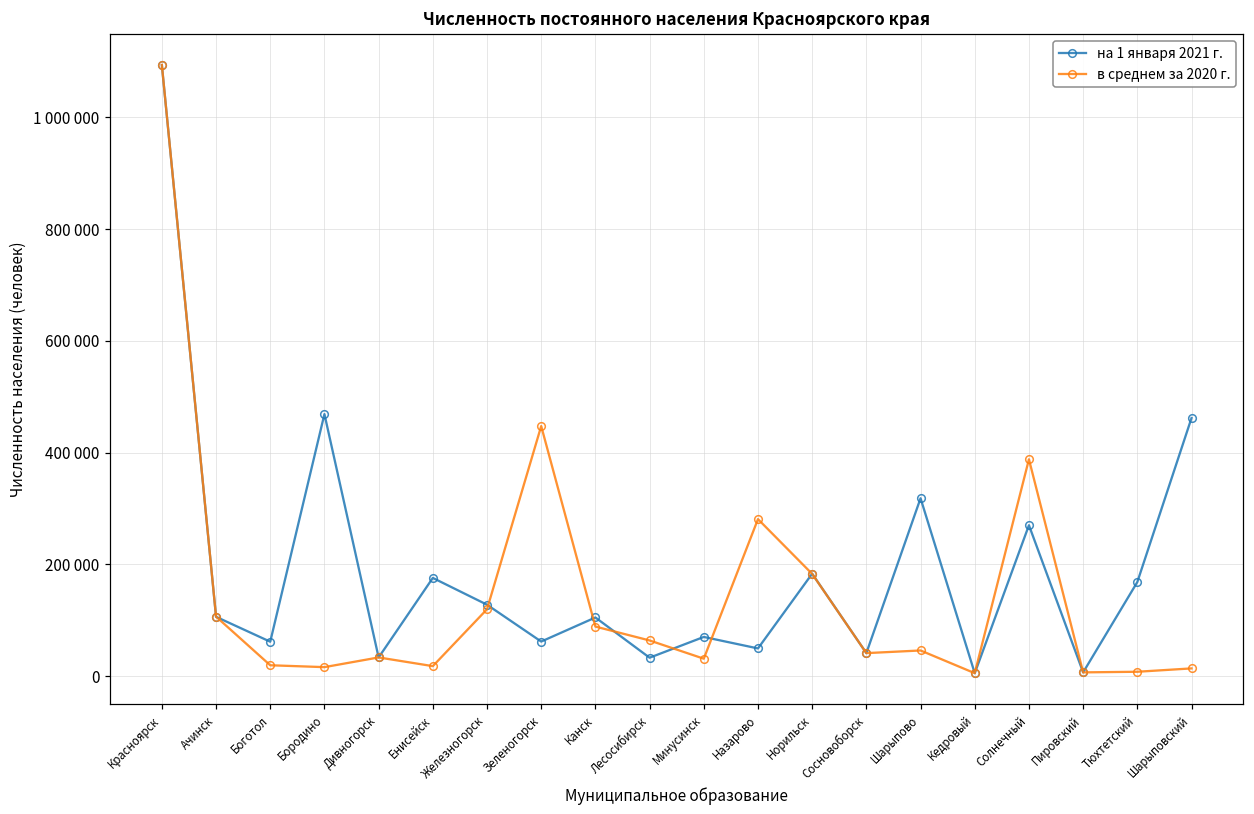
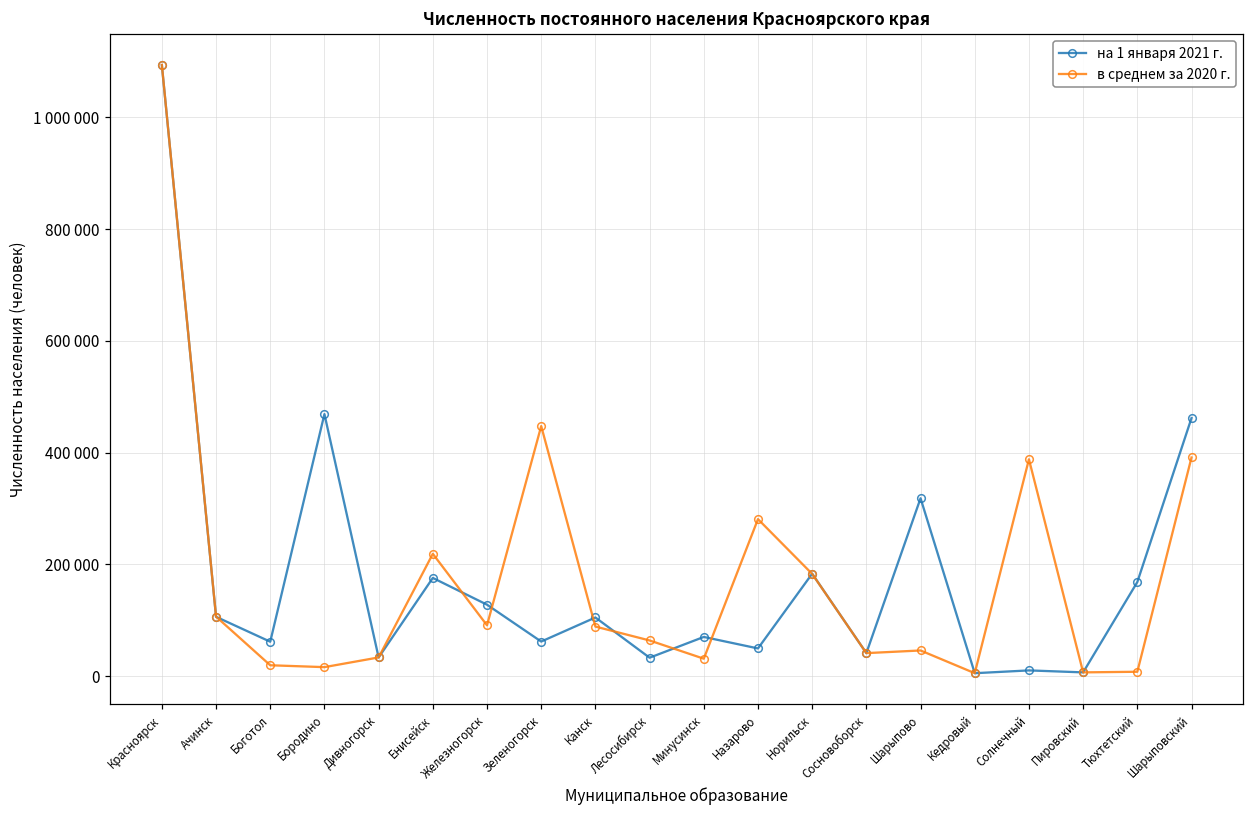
  {
    "на 1 января 2021 г.": {
      "Боготол": 60000,
      "Бородино": 470000,
      "Енисейск": 180000,
      "Железногорск": 130000,
      "Зеленогорск": 60000,
      "Канск": 100000,
      "Лесосибирск": 30000,
      "Минусинск": 70000,
      "Назарово": 50000,
      "Шарыпово": 320000,
-     "Солнечный": 270000,
+     "Солнечный": 10000,
      "Тюхтетский": 170000,
      "Шарыповский": 460000
    },
    "в среднем за 2020 г.": {
      "Боготол": 20000,
      "Бородино": 20000,
-     "Енисейск": 20000,
-     "Железногорск": 120000,
+     "Енисейск": 220000,
+     "Железногорск": 90000,
      "Зеленогорск": 450000,
      "Канск": 90000,
      "Лесосибирск": 60000,
      "Минусинск": 30000,
      "Назарово": 280000,
      "Шарыпово": 50000,
      "Солнечный": 390000,
      "Тюхтетский": 10000,
-     "Шарыповский": 10000
+     "Шарыповский": 390000
    }
  }
